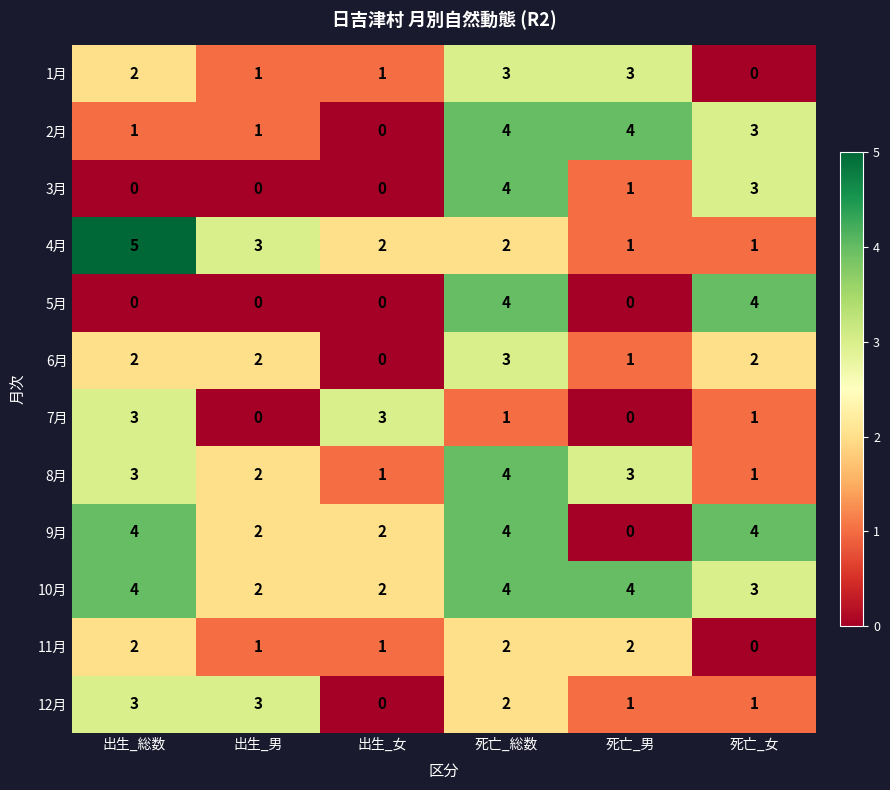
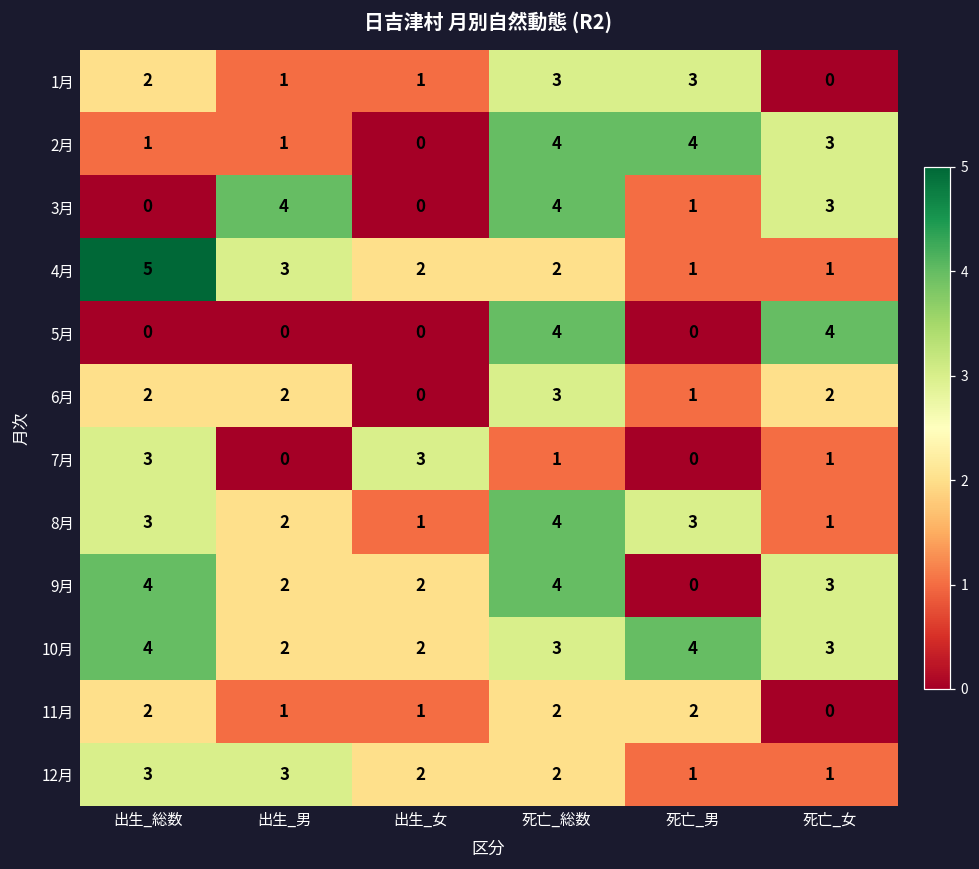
  {
    "1月": {
      "出生_総数": 2,
      "出生_男": 1,
      "出生_女": 1,
      "死亡_総数": 3,
      "死亡_男": 3,
      "死亡_女": 0
    },
    "2月": {
      "出生_総数": 1,
      "出生_男": 1,
      "出生_女": 0,
      "死亡_総数": 4,
      "死亡_男": 4,
      "死亡_女": 3
    },
    "3月": {
      "出生_総数": 0,
-     "出生_男": 0,
+     "出生_男": 4,
      "出生_女": 0,
      "死亡_総数": 4,
      "死亡_男": 1,
      "死亡_女": 3
    },
    "4月": {
      "出生_総数": 5,
      "出生_男": 3,
      "出生_女": 2,
      "死亡_総数": 2,
      "死亡_男": 1,
      "死亡_女": 1
    },
    "5月": {
      "出生_総数": 0,
      "出生_男": 0,
      "出生_女": 0,
      "死亡_総数": 4,
      "死亡_男": 0,
      "死亡_女": 4
    },
    "6月": {
      "出生_総数": 2,
      "出生_男": 2,
      "出生_女": 0,
      "死亡_総数": 3,
      "死亡_男": 1,
      "死亡_女": 2
    },
    "7月": {
      "出生_総数": 3,
      "出生_男": 0,
      "出生_女": 3,
      "死亡_総数": 1,
      "死亡_男": 0,
      "死亡_女": 1
    },
    "8月": {
      "出生_総数": 3,
      "出生_男": 2,
      "出生_女": 1,
      "死亡_総数": 4,
      "死亡_男": 3,
      "死亡_女": 1
    },
    "9月": {
      "出生_総数": 4,
      "出生_男": 2,
      "出生_女": 2,
      "死亡_総数": 4,
      "死亡_男": 0,
-     "死亡_女": 4
+     "死亡_女": 3
    },
    "10月": {
      "出生_総数": 4,
      "出生_男": 2,
      "出生_女": 2,
-     "死亡_総数": 4,
+     "死亡_総数": 3,
      "死亡_男": 4,
      "死亡_女": 3
    },
    "11月": {
      "出生_総数": 2,
      "出生_男": 1,
      "出生_女": 1,
      "死亡_総数": 2,
      "死亡_男": 2,
      "死亡_女": 0
    },
    "12月": {
      "出生_総数": 3,
      "出生_男": 3,
-     "出生_女": 0,
+     "出生_女": 2,
      "死亡_総数": 2,
      "死亡_男": 1,
      "死亡_女": 1
    }
  }
